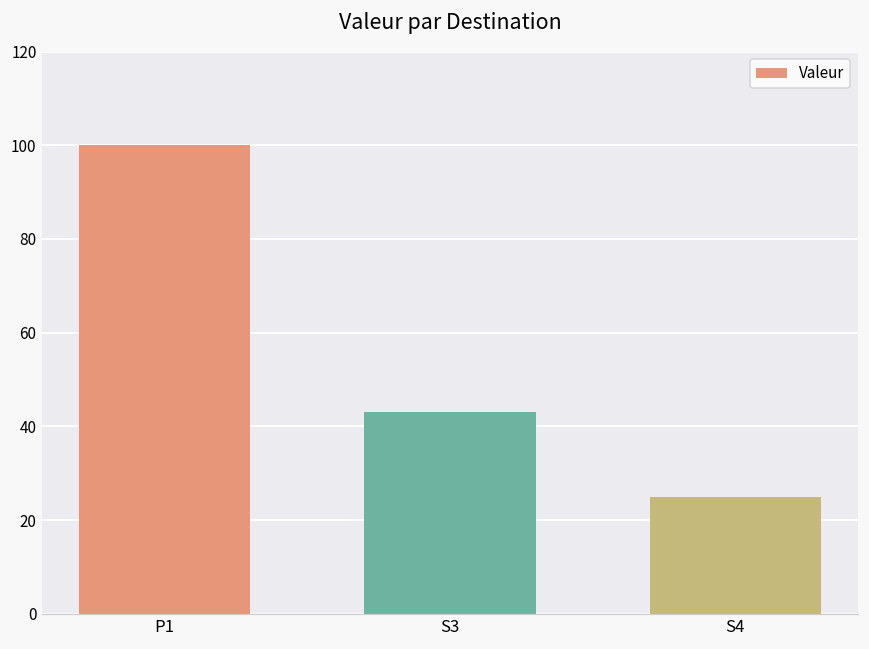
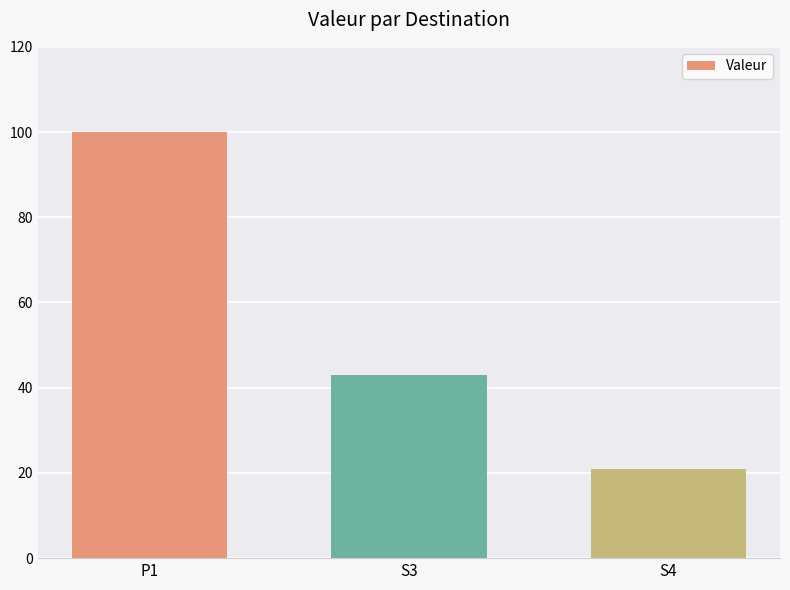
  {
    "P1": 100,
    "S3": 43,
-   "S4": 25
+   "S4": 21
  }
